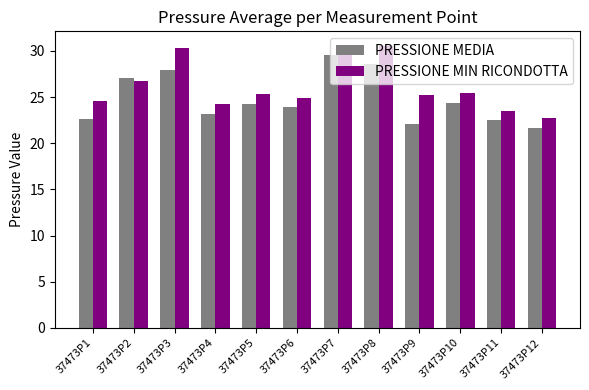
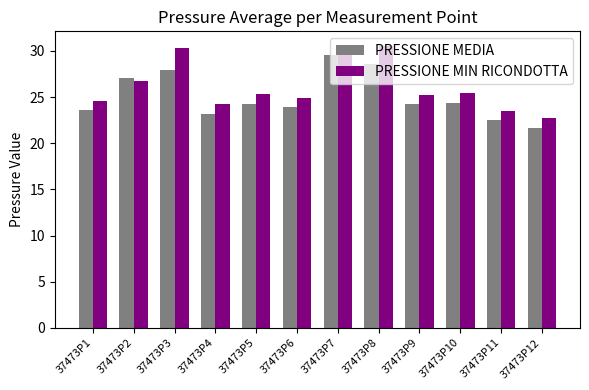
  {
    "PRESSIONE MEDIA": {
-     "37473P1": 23,
+     "37473P1": 24,
      "37473P2": 27,
      "37473P3": 28,
      "37473P4": 23,
      "37473P5": 24,
      "37473P6": 24,
-     "37473P9": 22,
+     "37473P9": 24,
      "37473P10": 24,
      "37473P11": 23,
      "37473P12": 22
    },
    "PRESSIONE MIN RICONDOTTA": {
      "37473P1": 25,
      "37473P2": 27,
      "37473P3": 30,
      "37473P4": 24,
      "37473P5": 25,
      "37473P6": 25,
      "37473P9": 25,
      "37473P10": 25,
      "37473P11": 24,
      "37473P12": 23
    }
  }
